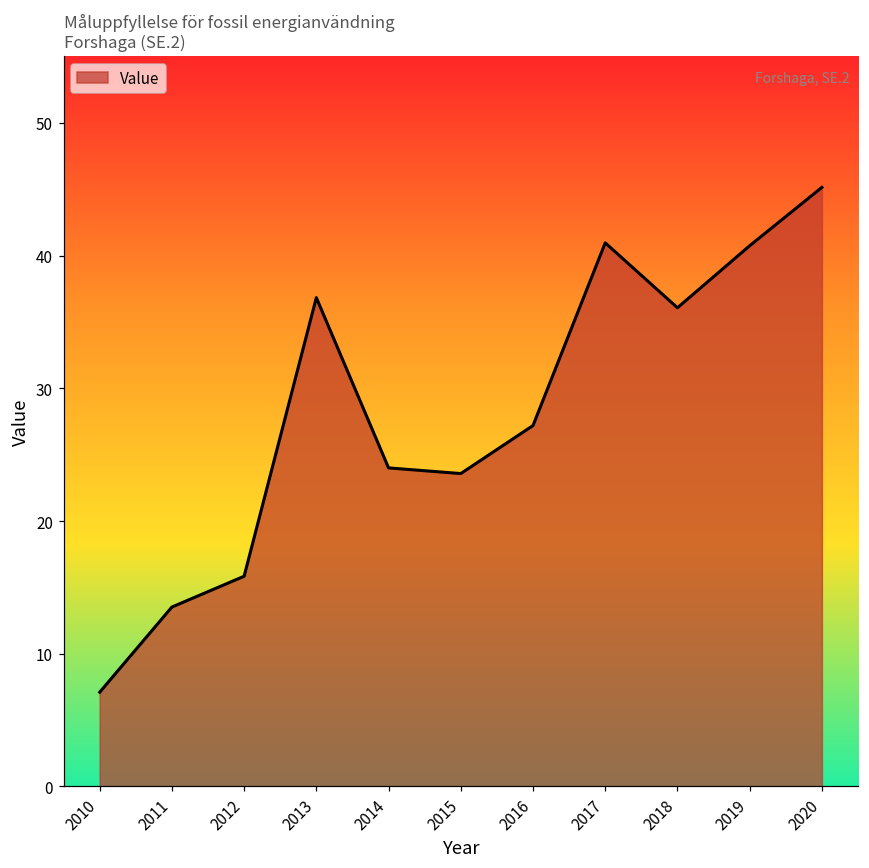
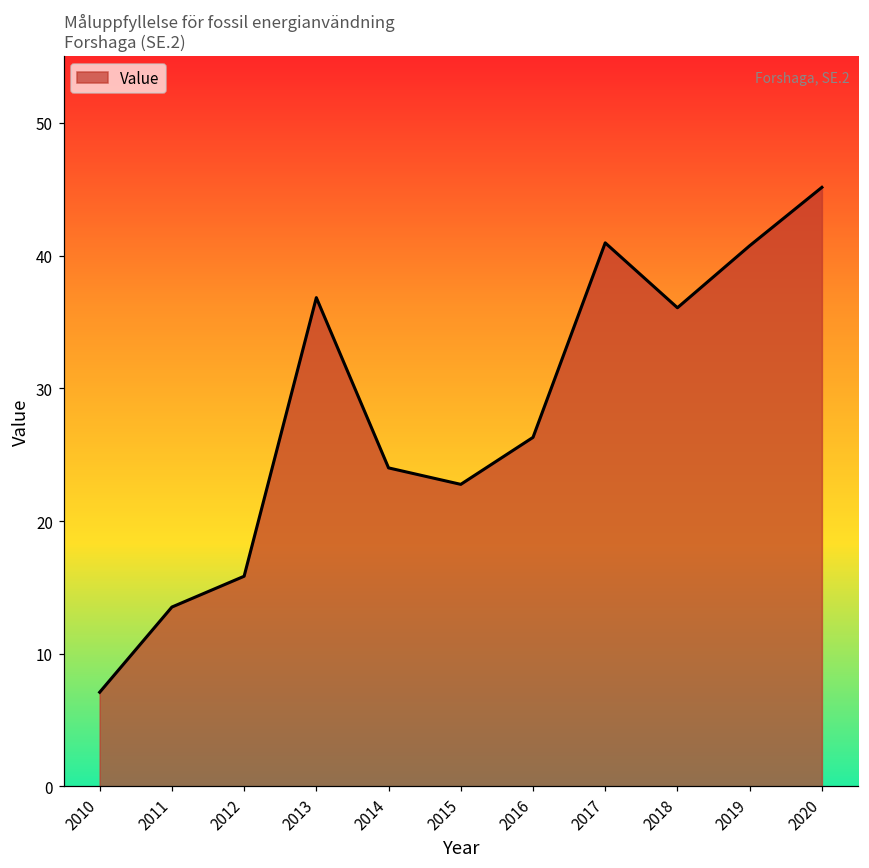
  {
    "2010": 7.1,
    "2011": 13.5,
    "2012": 15.8,
    "2013": 36.8,
    "2014": 24.0,
-   "2015": 23.6,
-   "2016": 27.2,
+   "2015": 22.8,
+   "2016": 26.3,
    "2017": 41.0,
    "2018": 36.1,
    "2019": 40.7,
    "2020": 45.1
  }
